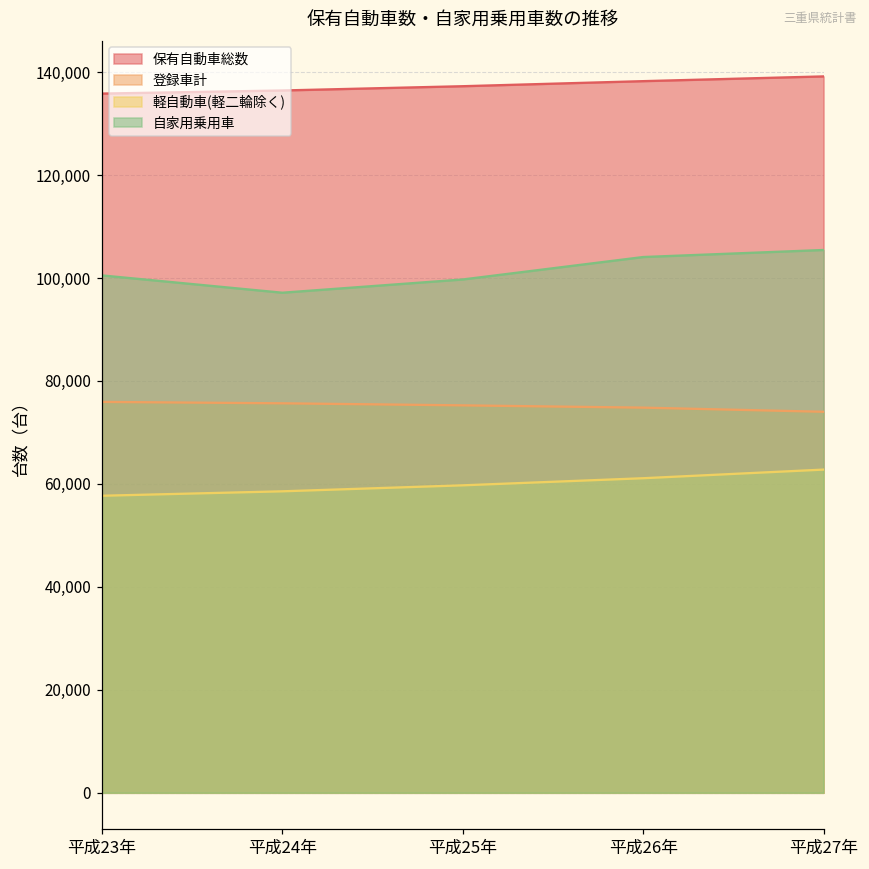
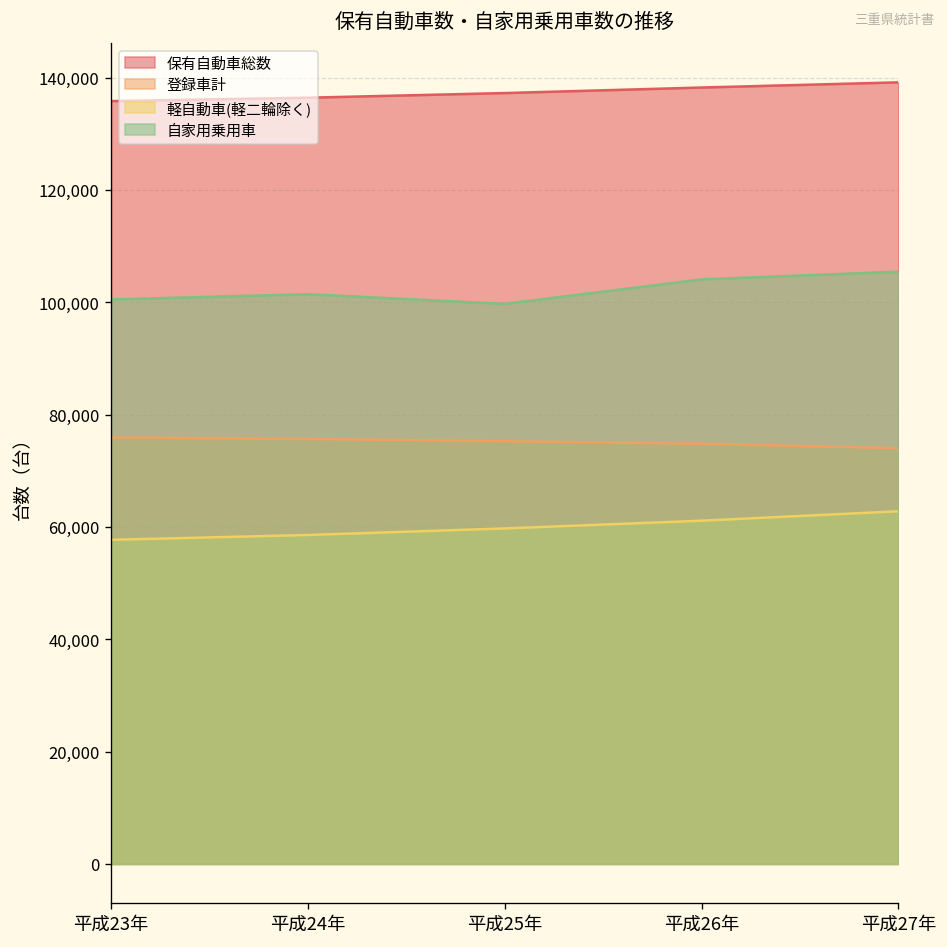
  {
    "自家用乗用車": {
      "平成23年": "101,000",
-     "平成24年": "97,000",
+     "平成24年": "101,000",
      "平成25年": "100,000",
      "平成26年": "104,000",
      "平成27年": "105,000"
    }
  }
